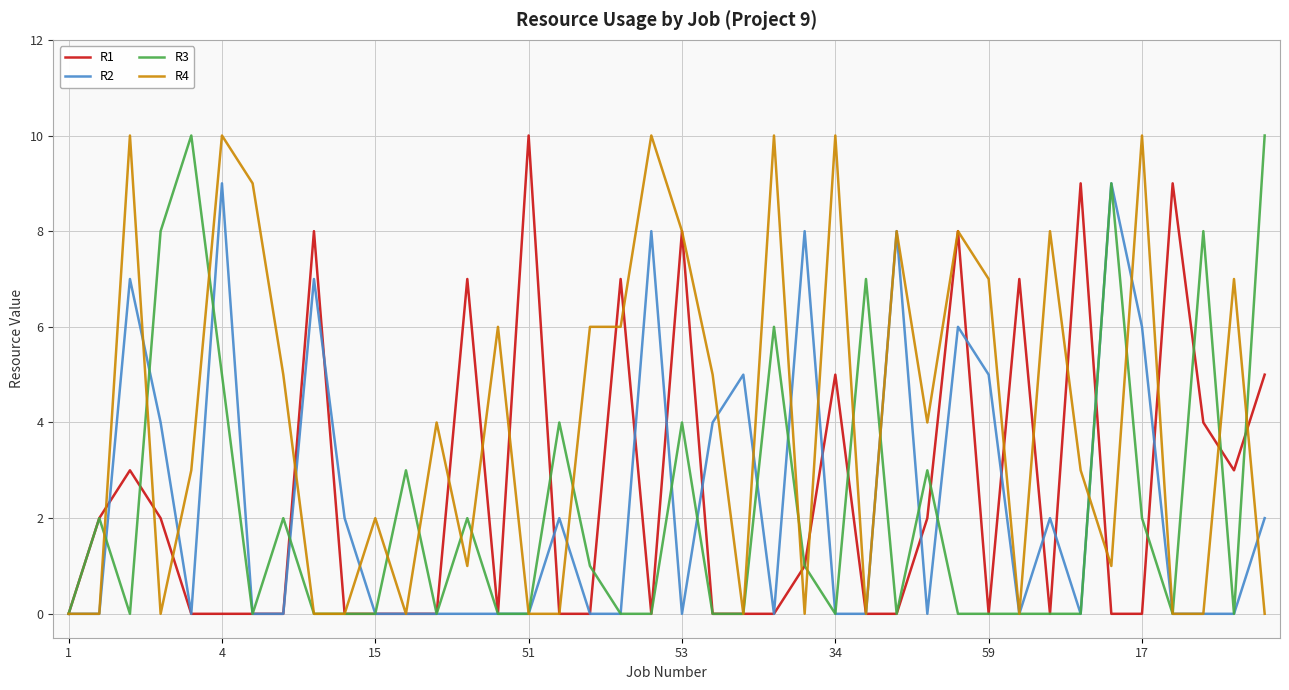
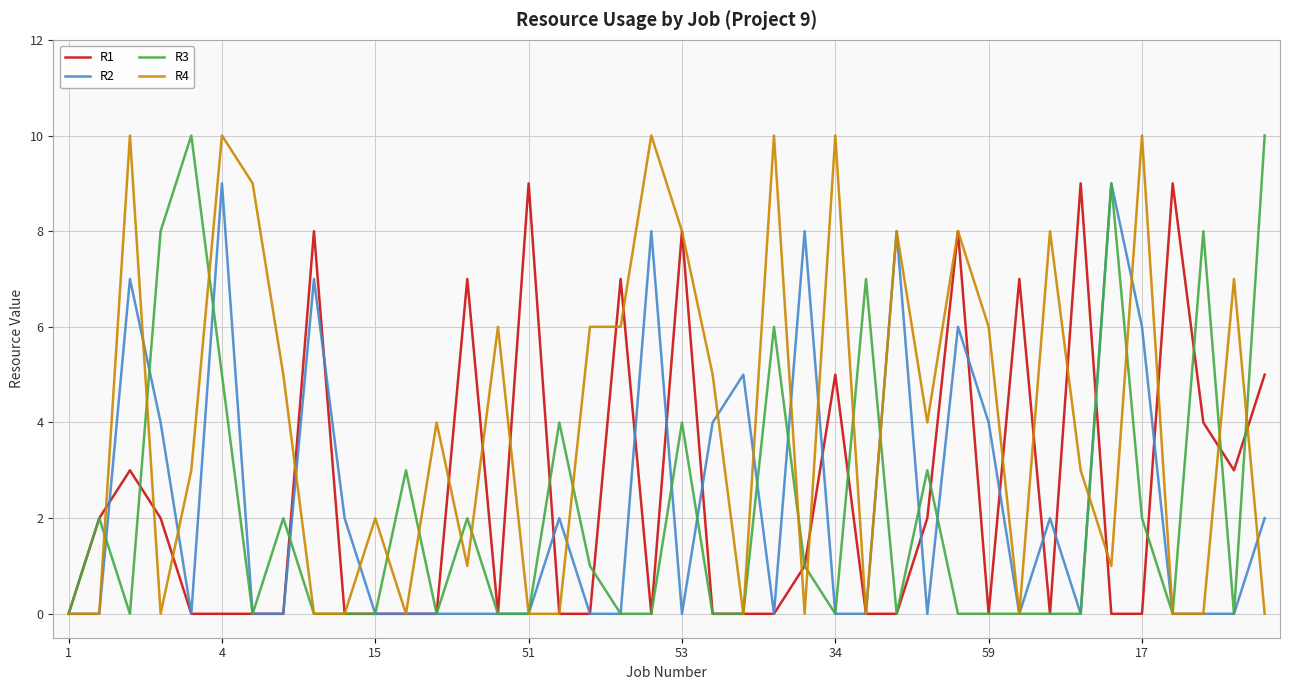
  {
    "R1": {
-     "51": 10
+     "51": 9
    },
    "R2": {
      "53": 0,
-     "59": 5
+     "59": 4
    },
    "R3": {
      "53": 4
    },
    "R4": {
      "15": 2,
-     "59": 7
+     "59": 6
    }
  }
